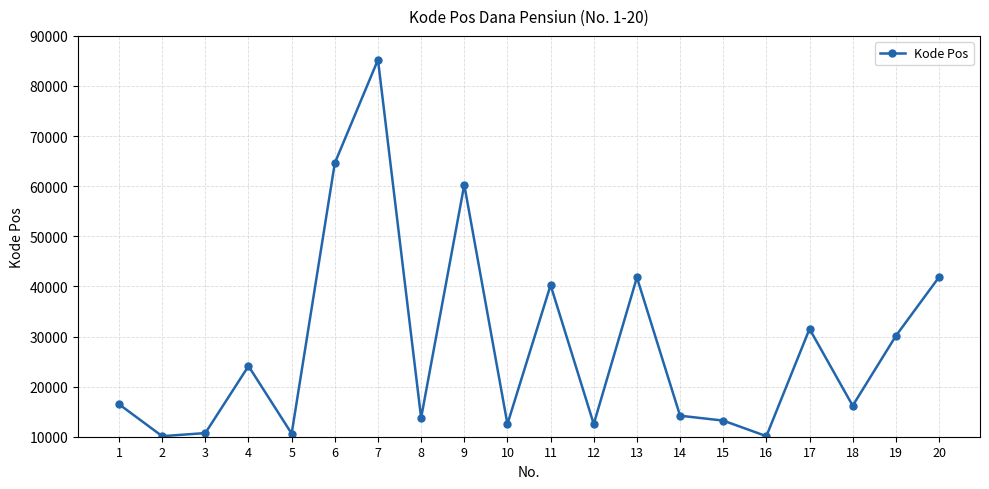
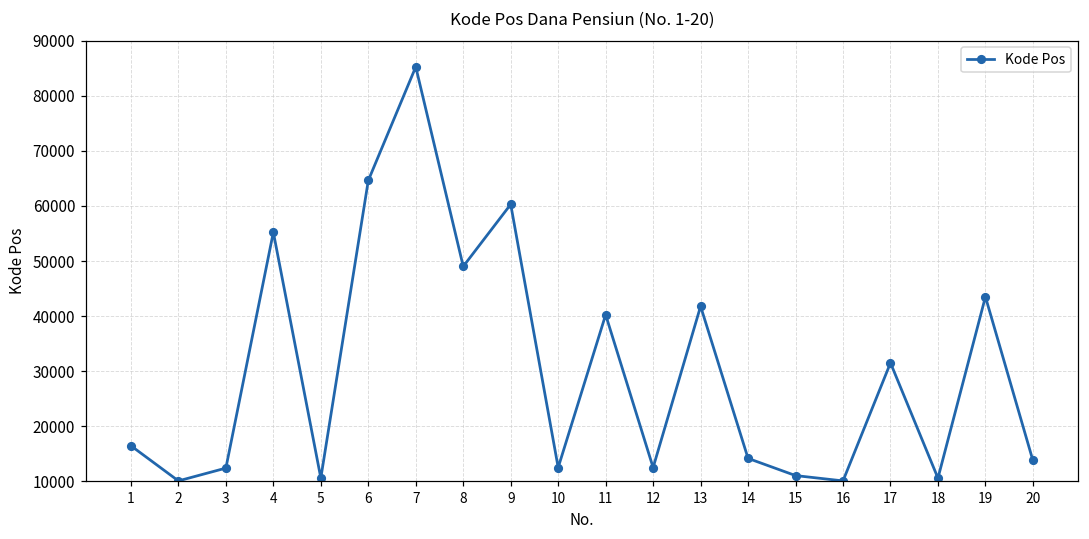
  {
    "1": 16000,
    "2": 10000,
-   "3": 11000,
-   "4": 24000,
+   "3": 12000,
+   "4": 55000,
    "5": 11000,
    "6": 65000,
    "7": 85000,
-   "8": 14000,
+   "8": 49000,
    "9": 60000,
    "10": 13000,
    "11": 40000,
    "12": 13000,
    "13": 42000,
    "14": 14000,
-   "15": 13000,
+   "15": 11000,
    "16": 10000,
    "17": 32000,
-   "18": 16000,
-   "19": 30000,
-   "20": 42000
+   "18": 11000,
+   "19": 44000,
+   "20": 14000
  }
